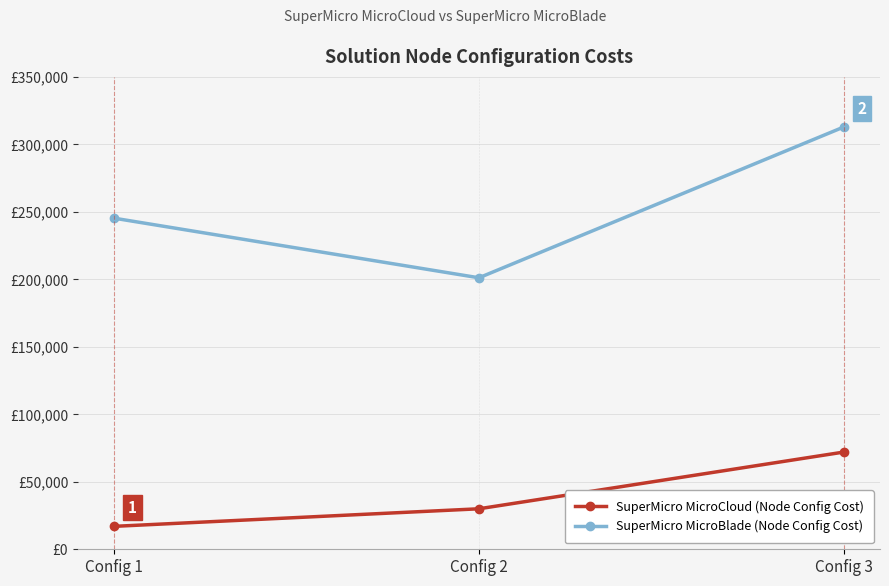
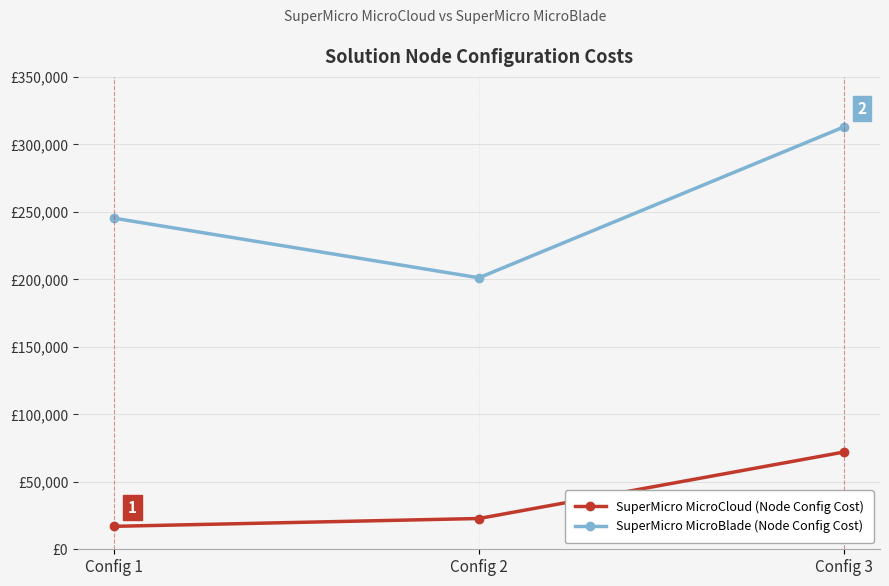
  {
    "SuperMicro MicroCloud (Node Config Cost)": {
-     "Config 2": "£30,000",
+     "Config 2": "£23,000",
      "Config 3": "£72,000"
    },
    "SuperMicro MicroBlade (Node Config Cost)": {
      "Config 1": "£245,000",
      "Config 2": "£201,000"
    }
  }
